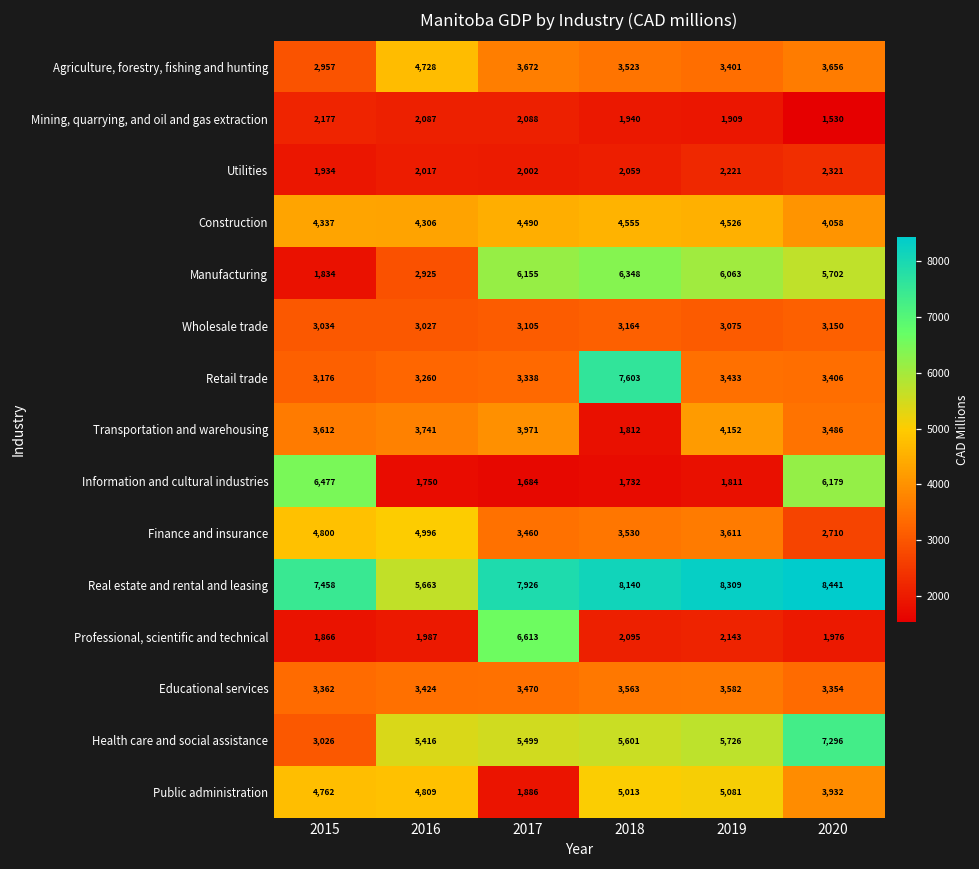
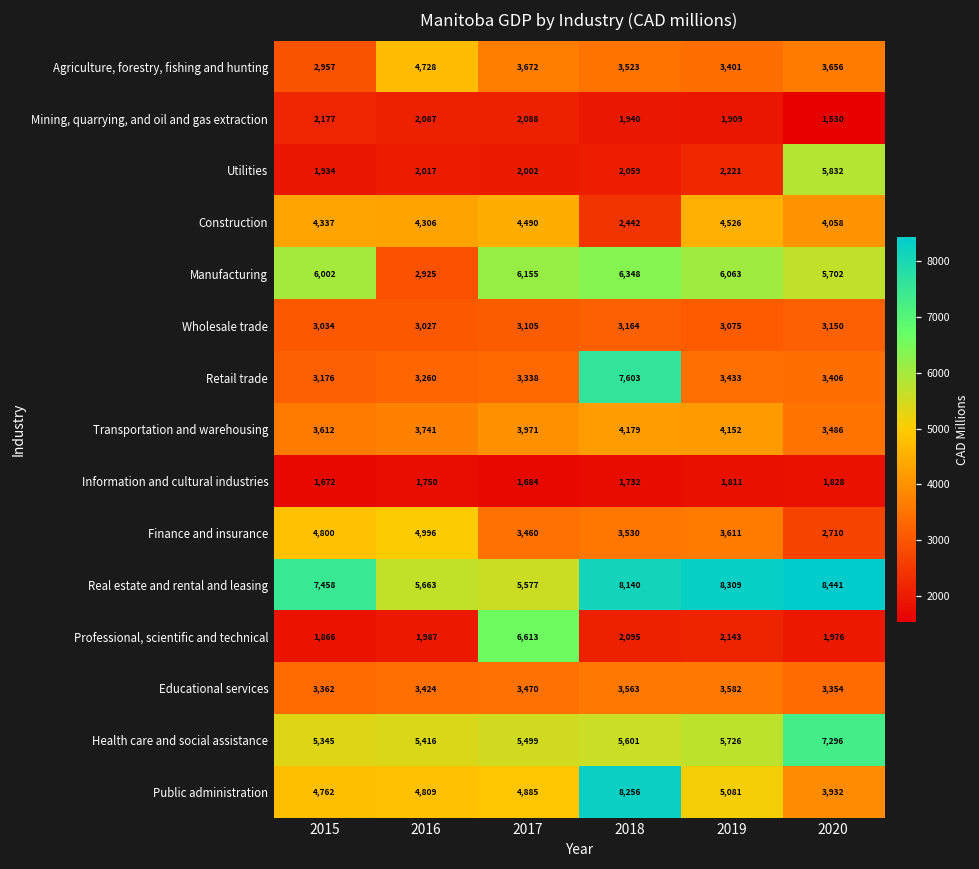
  {
    "Agriculture, forestry, fishing and hunting": {
      "2015": "2,957",
      "2016": "4,728",
      "2017": "3,672",
      "2018": "3,523",
      "2019": "3,401",
      "2020": "3,656"
    },
    "Mining, quarrying, and oil and gas extraction": {
      "2015": "2,177",
      "2016": "2,087",
      "2017": "2,088",
      "2018": "1,940",
      "2019": "1,909",
      "2020": "1,530"
    },
    "Utilities": {
      "2015": "1,934",
      "2016": "2,017",
      "2017": "2,002",
      "2018": "2,059",
      "2019": "2,221",
-     "2020": "2,321"
+     "2020": "5,832"
    },
    "Construction": {
      "2015": "4,337",
      "2016": "4,306",
      "2017": "4,490",
-     "2018": "4,555",
+     "2018": "2,442",
      "2019": "4,526",
      "2020": "4,058"
    },
    "Manufacturing": {
-     "2015": "1,834",
+     "2015": "6,002",
      "2016": "2,925",
      "2017": "6,155",
      "2018": "6,348",
      "2019": "6,063",
      "2020": "5,702"
    },
    "Wholesale trade": {
      "2015": "3,034",
      "2016": "3,027",
      "2017": "3,105",
      "2018": "3,164",
      "2019": "3,075",
      "2020": "3,150"
    },
    "Retail trade": {
      "2015": "3,176",
      "2016": "3,260",
      "2017": "3,338",
      "2018": "7,603",
      "2019": "3,433",
      "2020": "3,406"
    },
    "Transportation and warehousing": {
      "2015": "3,612",
      "2016": "3,741",
      "2017": "3,971",
-     "2018": "1,812",
+     "2018": "4,179",
      "2019": "4,152",
      "2020": "3,486"
    },
    "Information and cultural industries": {
-     "2015": "6,477",
+     "2015": "1,672",
      "2016": "1,750",
      "2017": "1,684",
      "2018": "1,732",
      "2019": "1,811",
-     "2020": "6,179"
+     "2020": "1,828"
    },
    "Finance and insurance": {
      "2015": "4,800",
      "2016": "4,996",
      "2017": "3,460",
      "2018": "3,530",
      "2019": "3,611",
      "2020": "2,710"
    },
    "Real estate and rental and leasing": {
      "2015": "7,458",
      "2016": "5,663",
-     "2017": "7,926",
+     "2017": "5,577",
      "2018": "8,140",
      "2019": "8,309",
      "2020": "8,441"
    },
    "Professional, scientific and technical": {
      "2015": "1,866",
      "2016": "1,987",
      "2017": "6,613",
      "2018": "2,095",
      "2019": "2,143",
      "2020": "1,976"
    },
    "Educational services": {
      "2015": "3,362",
      "2016": "3,424",
      "2017": "3,470",
      "2018": "3,563",
      "2019": "3,582",
      "2020": "3,354"
    },
    "Health care and social assistance": {
-     "2015": "3,026",
+     "2015": "5,345",
      "2016": "5,416",
      "2017": "5,499",
      "2018": "5,601",
      "2019": "5,726",
      "2020": "7,296"
    },
    "Public administration": {
      "2015": "4,762",
      "2016": "4,809",
-     "2017": "1,886",
-     "2018": "5,013",
+     "2017": "4,885",
+     "2018": "8,256",
      "2019": "5,081",
      "2020": "3,932"
    }
  }
